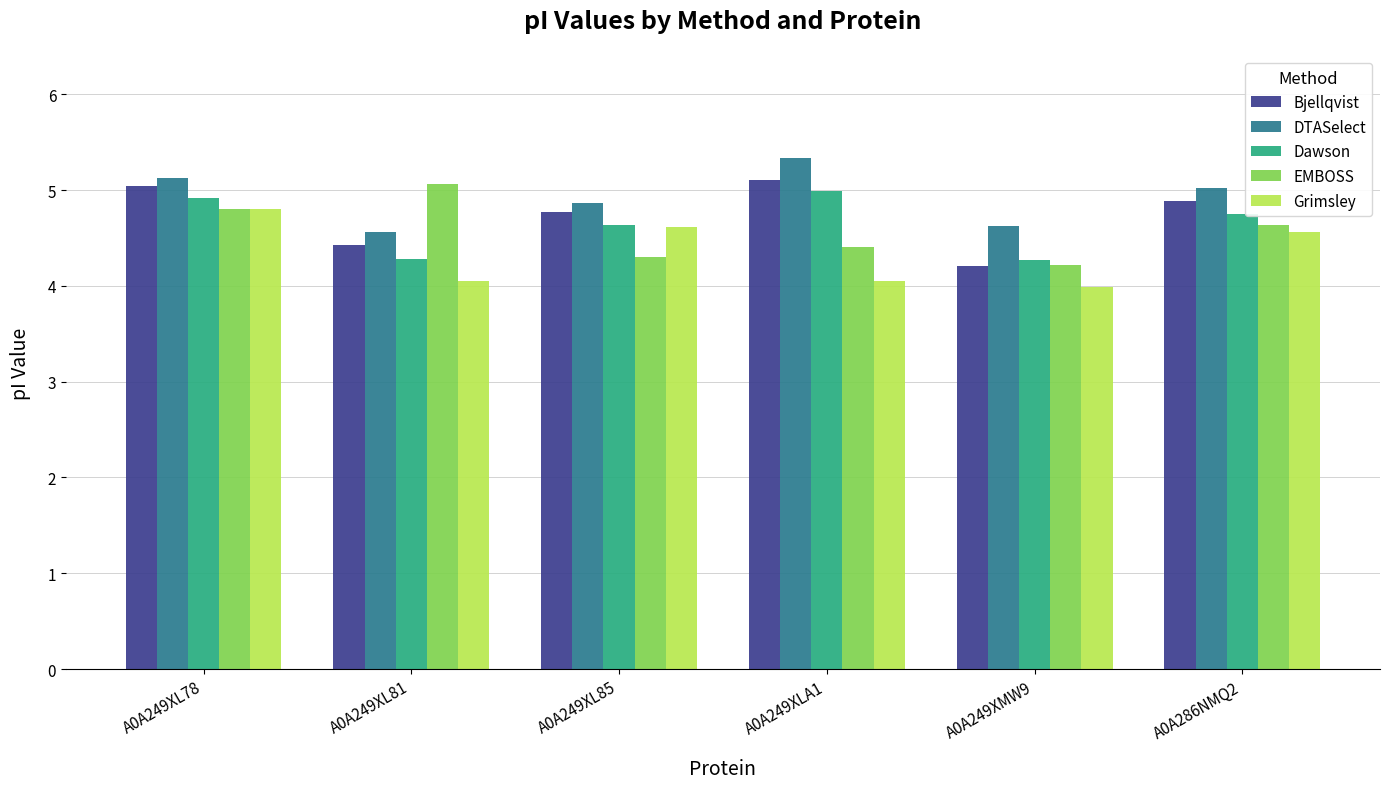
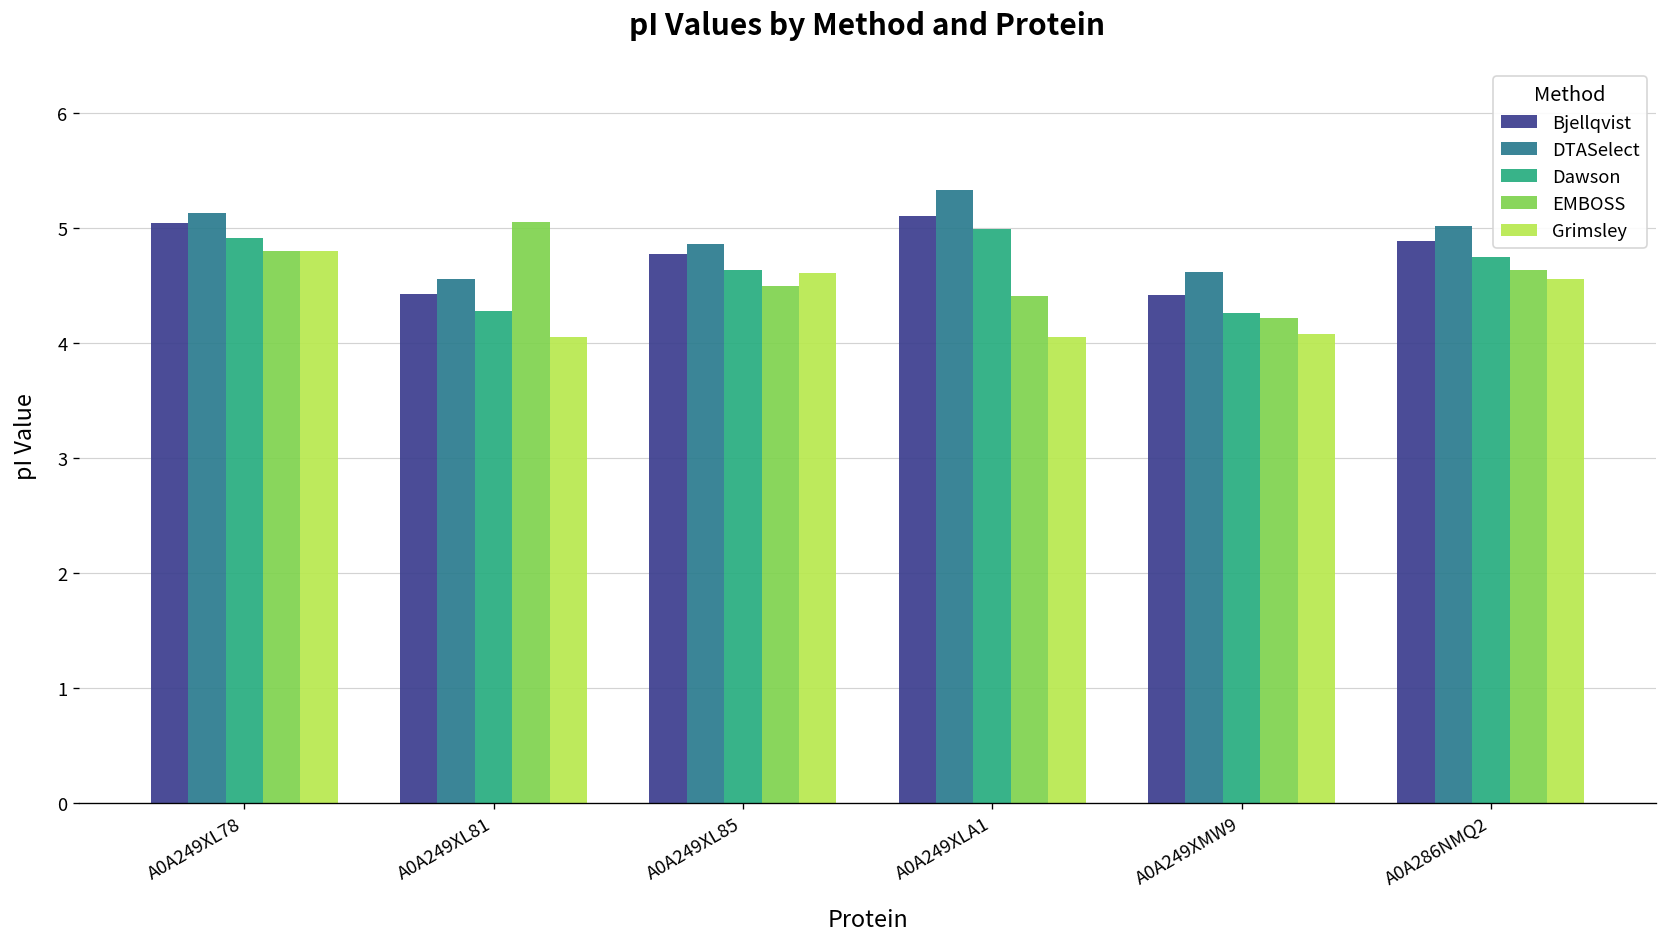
  {
    "Bjellqvist": {
      "A0A249XL78": 5.0,
      "A0A249XL81": 4.4,
      "A0A249XL85": 4.8,
      "A0A249XLA1": 5.1,
-     "A0A249XMW9": 4.2,
+     "A0A249XMW9": 4.4,
      "A0A286NMQ2": 4.9
    },
    "EMBOSS": {
      "A0A249XL78": 4.8,
      "A0A249XL81": 5.1,
-     "A0A249XL85": 4.3,
+     "A0A249XL85": 4.5,
      "A0A249XLA1": 4.4,
      "A0A249XMW9": 4.2,
      "A0A286NMQ2": 4.6
    },
    "Grimsley": {
      "A0A249XL78": 4.8,
      "A0A249XL81": 4.1,
      "A0A249XL85": 4.6,
      "A0A249XLA1": 4.1,
-     "A0A249XMW9": 4.0,
+     "A0A249XMW9": 4.1,
      "A0A286NMQ2": 4.6
    }
  }
